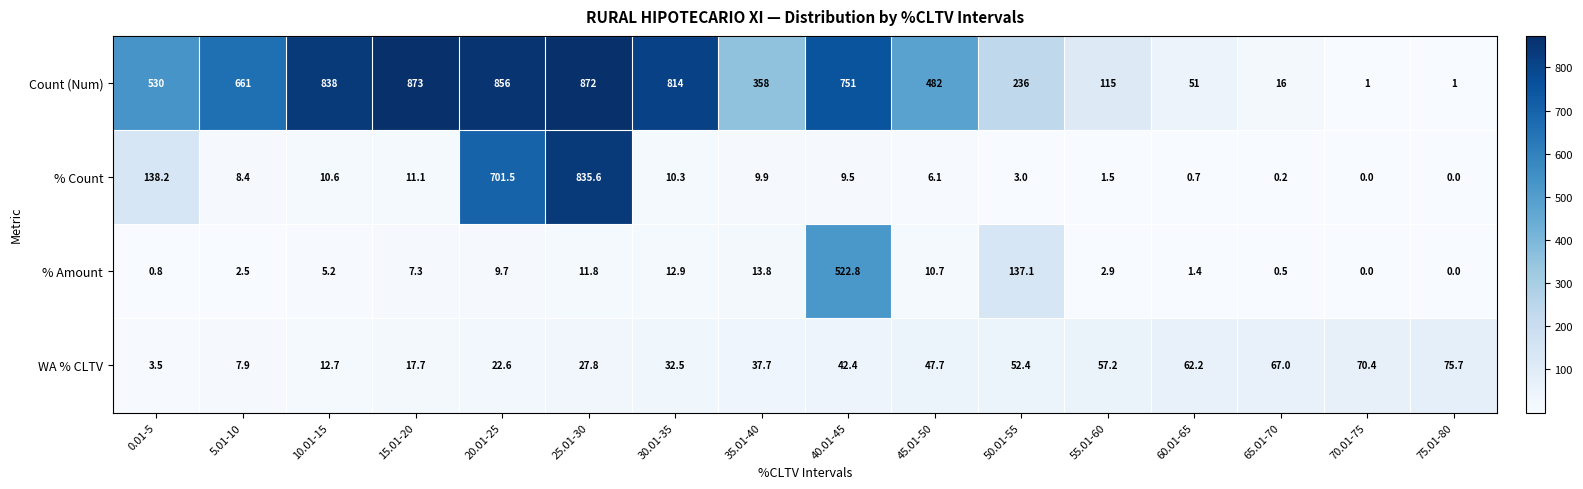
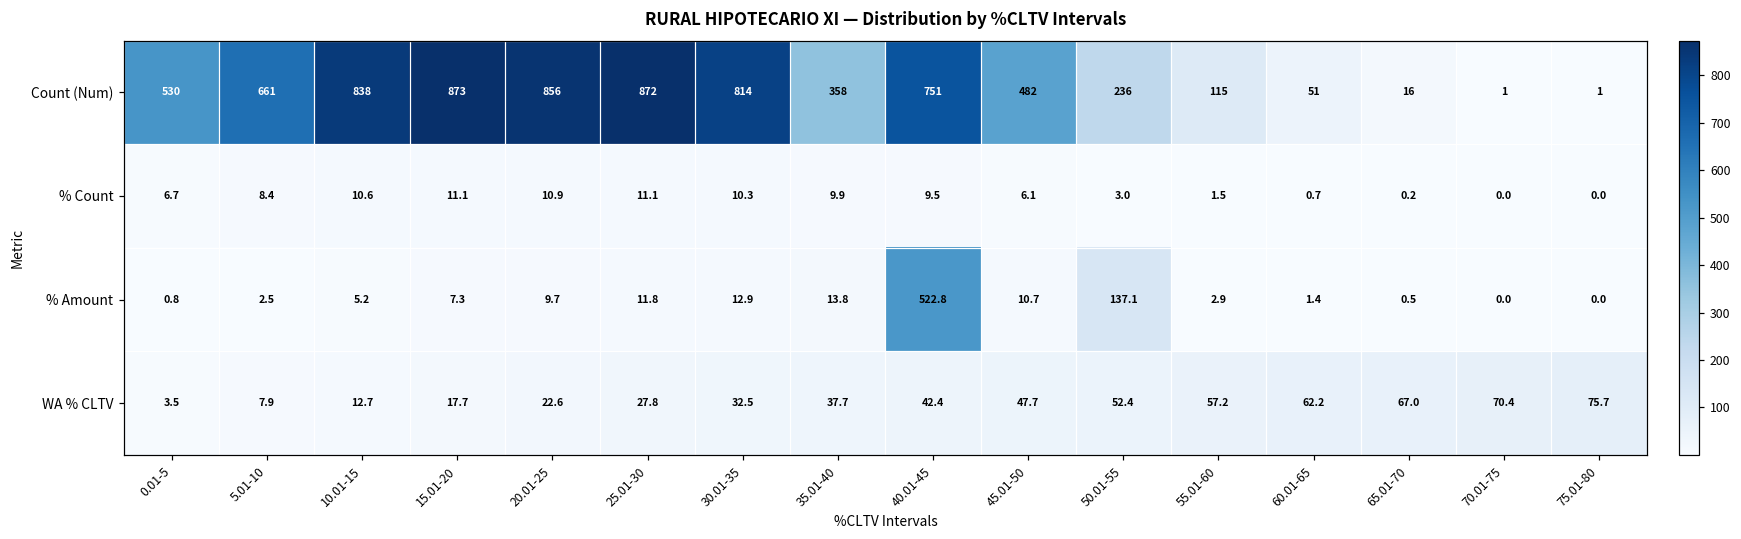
  {
    "Count (Num)": {
      "0.01-5": 530,
      "5.01-10": 661,
      "10.01-15": 838,
      "15.01-20": 873,
      "20.01-25": 856,
      "25.01-30": 872,
      "30.01-35": 814,
      "35.01-40": 358,
      "40.01-45": 751,
      "45.01-50": 482,
      "50.01-55": 236,
      "55.01-60": 115,
      "60.01-65": 51,
      "65.01-70": 16,
      "70.01-75": 1,
      "75.01-80": 1
    },
    "% Count": {
-     "0.01-5": 138.2,
+     "0.01-5": 6.7,
      "5.01-10": 8.4,
      "10.01-15": 10.6,
      "15.01-20": 11.1,
-     "20.01-25": 701.5,
-     "25.01-30": 835.6,
+     "20.01-25": 10.9,
+     "25.01-30": 11.1,
      "30.01-35": 10.3,
      "35.01-40": 9.9,
      "40.01-45": 9.5,
      "45.01-50": 6.1,
      "50.01-55": 3.0,
      "55.01-60": 1.5,
      "60.01-65": 0.7,
      "65.01-70": 0.2,
      "70.01-75": 0.0,
      "75.01-80": 0.0
    },
    "% Amount": {
      "0.01-5": 0.8,
      "5.01-10": 2.5,
      "10.01-15": 5.2,
      "15.01-20": 7.3,
      "20.01-25": 9.7,
      "25.01-30": 11.8,
      "30.01-35": 12.9,
      "35.01-40": 13.8,
      "40.01-45": 522.8,
      "45.01-50": 10.7,
      "50.01-55": 137.1,
      "55.01-60": 2.9,
      "60.01-65": 1.4,
      "65.01-70": 0.5,
      "70.01-75": 0.0,
      "75.01-80": 0.0
    },
    "WA % CLTV": {
      "0.01-5": 3.5,
      "5.01-10": 7.9,
      "10.01-15": 12.7,
      "15.01-20": 17.7,
      "20.01-25": 22.6,
      "25.01-30": 27.8,
      "30.01-35": 32.5,
      "35.01-40": 37.7,
      "40.01-45": 42.4,
      "45.01-50": 47.7,
      "50.01-55": 52.4,
      "55.01-60": 57.2,
      "60.01-65": 62.2,
      "65.01-70": 67.0,
      "70.01-75": 70.4,
      "75.01-80": 75.7
    }
  }
